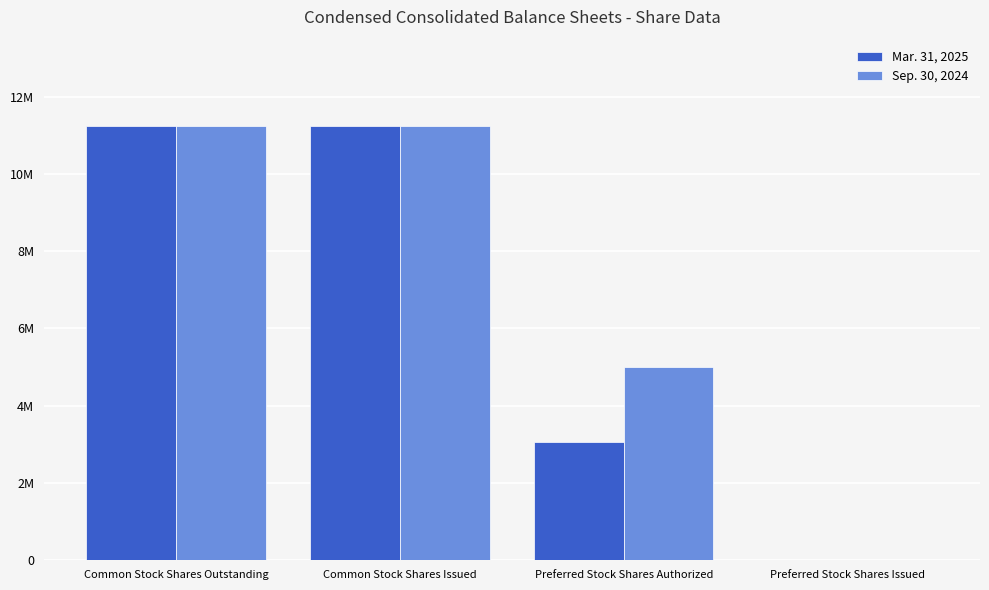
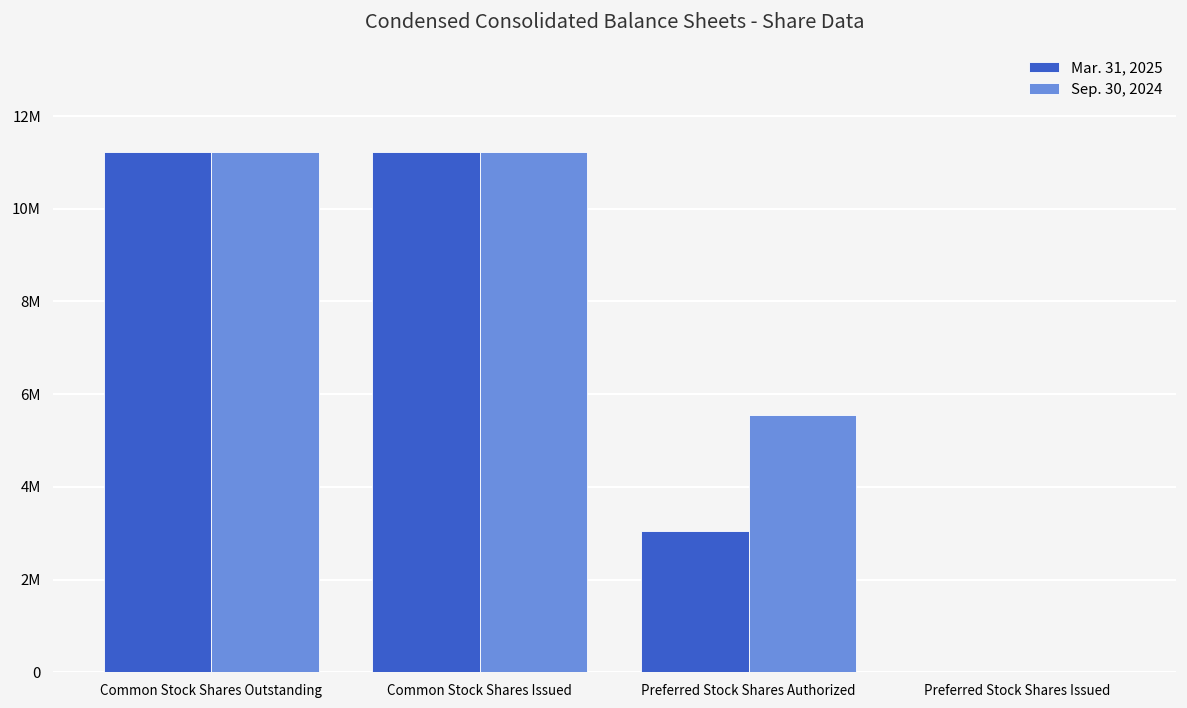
  {
    "Mar. 31, 2025": {
      "Common Stock Shares Outstanding": 11200000,
      "Common Stock Shares Issued": 11200000,
      "Preferred Stock Shares Authorized": 3100000,
      "Preferred Stock Shares Issued": 0
    },
    "Sep. 30, 2024": {
      "Common Stock Shares Outstanding": 11200000,
      "Common Stock Shares Issued": 11200000,
-     "Preferred Stock Shares Authorized": 5000000,
+     "Preferred Stock Shares Authorized": 5500000,
      "Preferred Stock Shares Issued": 0
    }
  }
